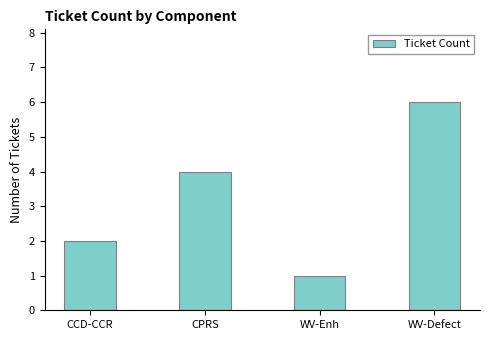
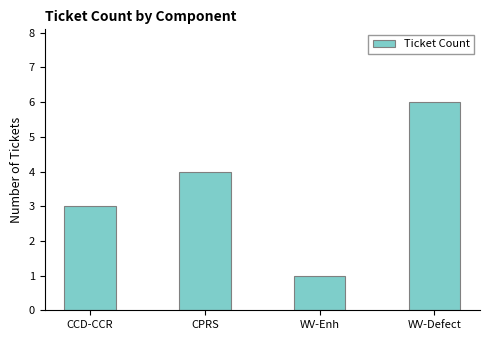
  {
-   "CCD-CCR": 2,
+   "CCD-CCR": 3,
    "CPRS": 4,
    "WV-Enh": 1,
    "WV-Defect": 6
  }
